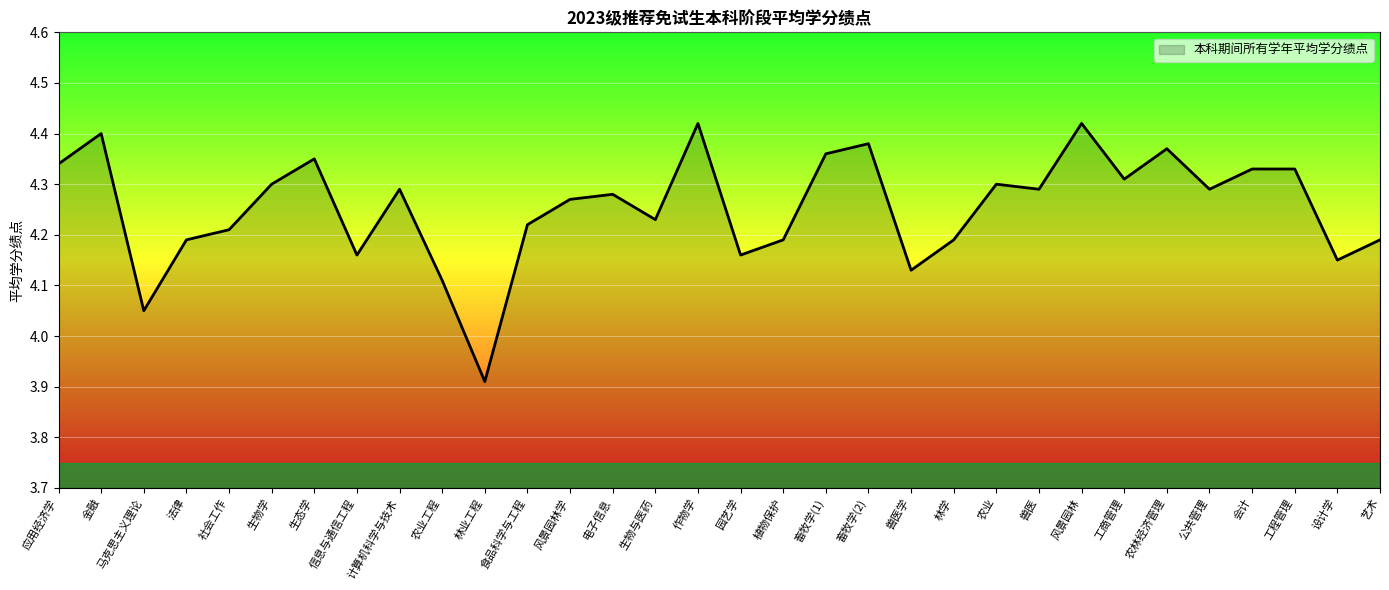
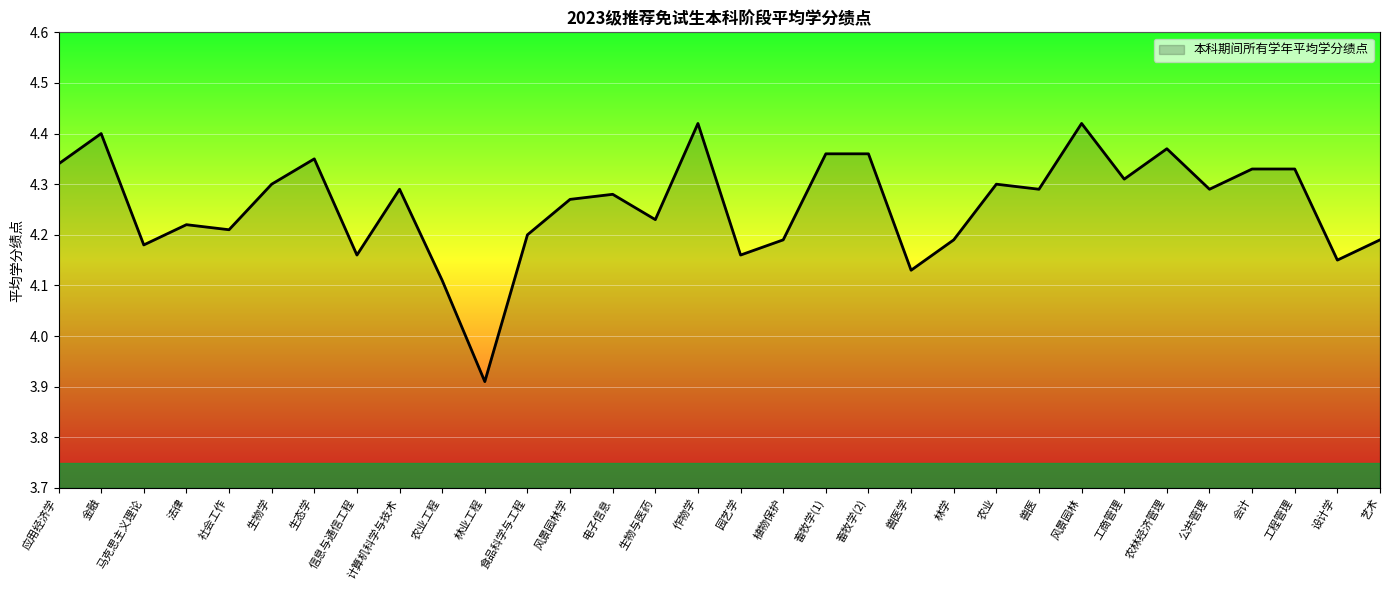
  {
    "应用经济学": 4.34,
    "金融": 4.40,
-   "马克思主义理论": 4.05,
-   "法律": 4.19,
+   "马克思主义理论": 4.18,
+   "法律": 4.22,
    "社会工作": 4.21,
    "生物学": 4.30,
    "生态学": 4.35,
    "信息与通信工程": 4.16,
    "计算机科学与技术": 4.29,
    "农业工程": 4.11,
    "林业工程": 3.91,
-   "食品科学与工程": 4.22,
+   "食品科学与工程": 4.20,
    "风景园林学": 4.27,
    "电子信息": 4.28,
    "生物与医药": 4.23,
    "作物学": 4.42,
    "园艺学": 4.16,
    "植物保护": 4.19,
    "畜牧学(1)": 4.36,
-   "畜牧学(2)": 4.38,
+   "畜牧学(2)": 4.36,
    "兽医学": 4.13,
    "林学": 4.19,
    "农业": 4.30,
    "兽医": 4.29,
    "风景园林": 4.42,
    "工商管理": 4.31,
    "农林经济管理": 4.37,
    "公共管理": 4.29,
    "会计": 4.33,
    "工程管理": 4.33,
    "设计学": 4.15,
    "艺术": 4.19
  }
